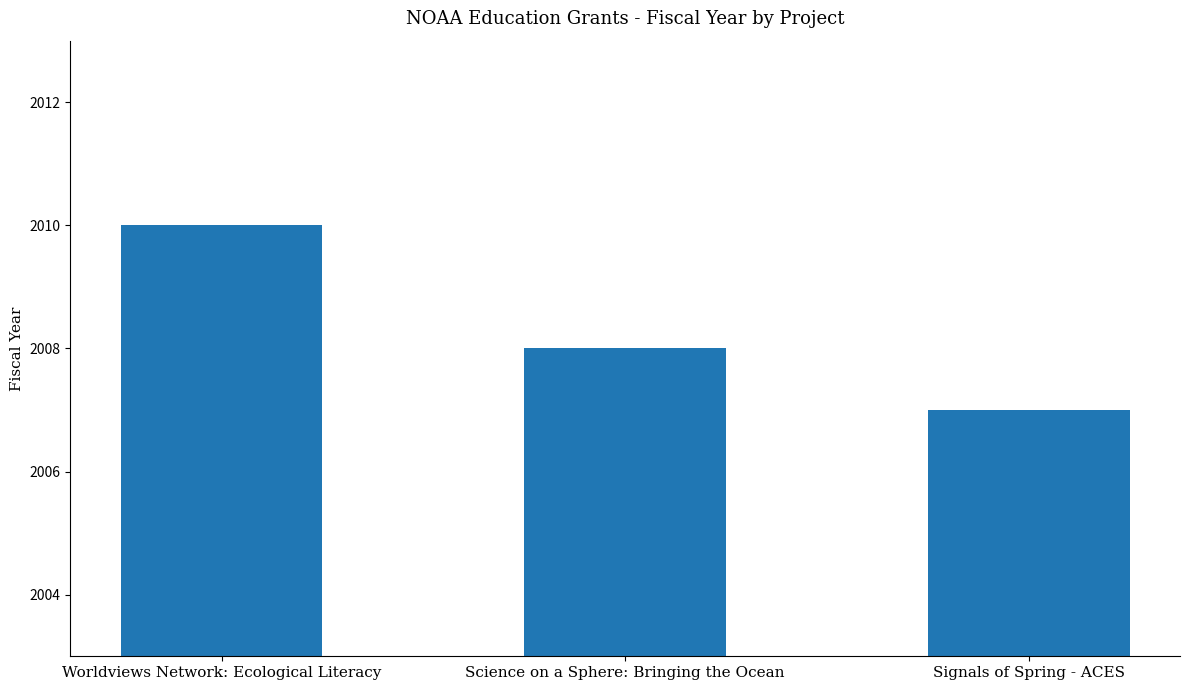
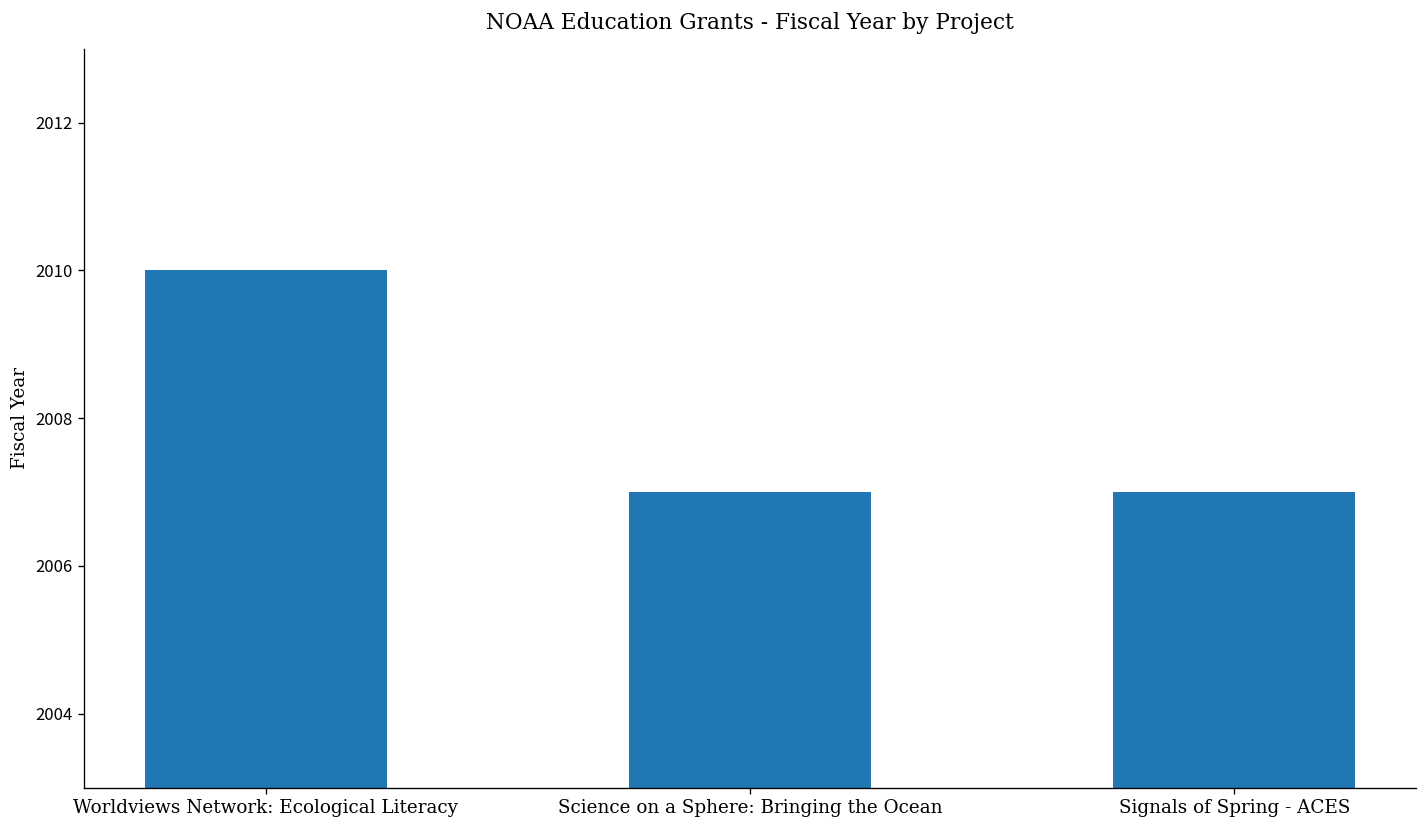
  {
    "Worldviews Network: Ecological Literacy": 2010,
-   "Science on a Sphere: Bringing the Ocean": 2008,
+   "Science on a Sphere: Bringing the Ocean": 2007,
    "Signals of Spring - ACES": 2007
  }
